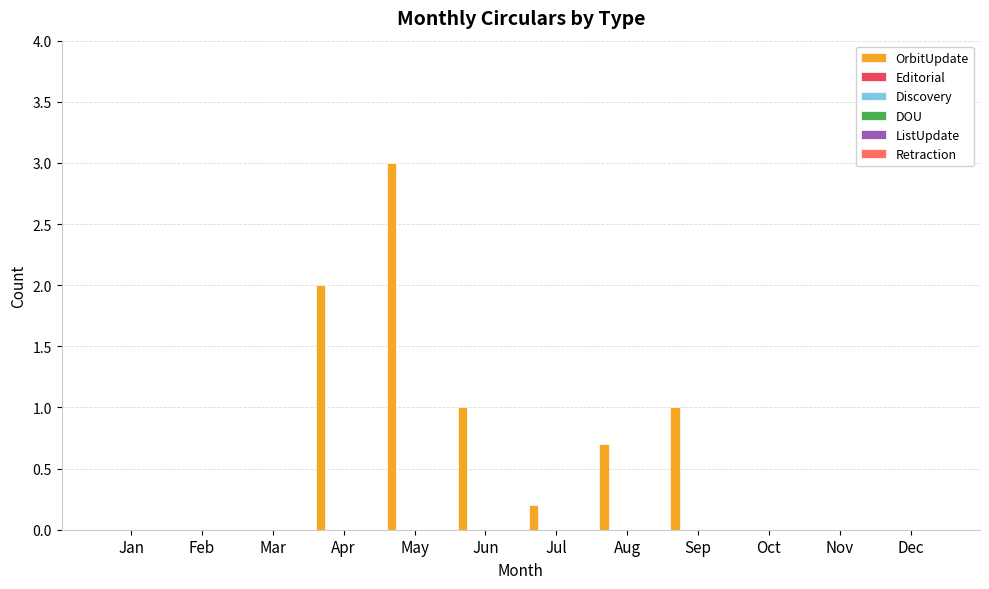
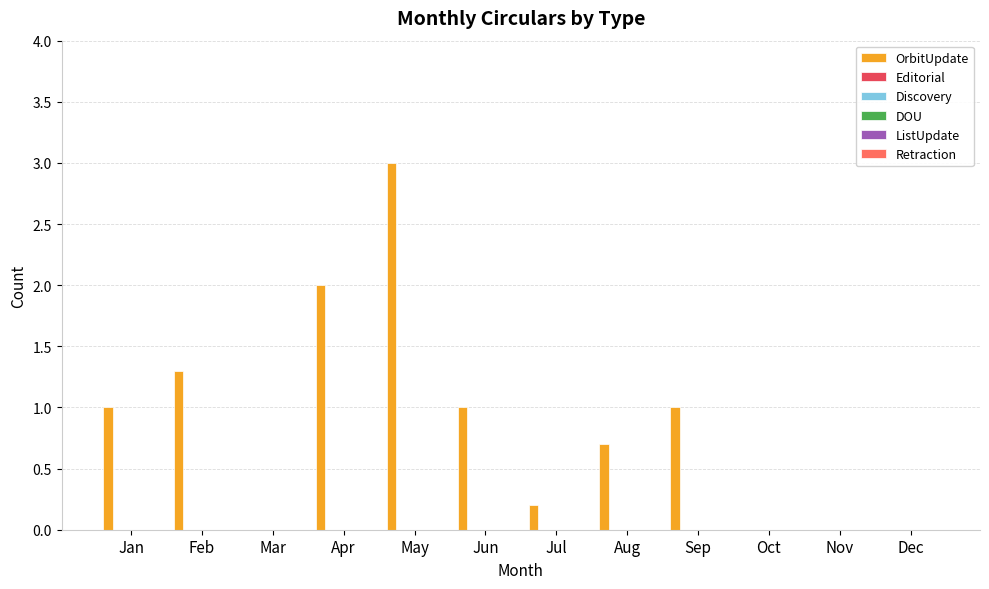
  {
    "OrbitUpdate": {
-     "Jan": 0,
-     "Feb": 0.0,
+     "Jan": 1,
+     "Feb": 1.3,
      "Mar": 0.0,
      "Apr": 2.0,
      "May": 3.0,
      "Jun": 1.0,
      "Jul": 0.2,
      "Aug": 0.7,
      "Sep": 1.0,
      "Oct": 0.0,
      "Nov": 0.0,
      "Dec": 0.0
    },
    "Discovery": {
      "Jan": 0.0,
      "Feb": 0.0,
      "Mar": 0.0,
      "Apr": 0.0,
      "May": 0.0,
      "Jun": 0.0,
      "Jul": 0.0,
      "Aug": 0.0,
      "Sep": 0.0,
      "Oct": 0.0,
      "Nov": 0.0,
      "Dec": 0.0
    },
    "DOU": {
      "Jan": 0.0,
      "Feb": 0.0,
      "Mar": 0.0,
      "Apr": 0.0,
      "May": 0.0,
      "Jun": 0.0,
      "Jul": 0.0,
      "Aug": 0.0,
      "Sep": 0.0,
      "Oct": 0.0,
      "Nov": 0.0,
      "Dec": 0.0
    },
    "ListUpdate": {
      "Jan": 0.0,
      "Feb": 0.0,
      "Mar": 0.0,
      "Apr": 0.0,
      "May": 0.0,
      "Jun": 0.0,
      "Jul": 0.0,
      "Aug": 0.0,
      "Sep": 0.0,
      "Oct": 0.0,
      "Nov": 0.0,
      "Dec": 0.0
    }
  }
